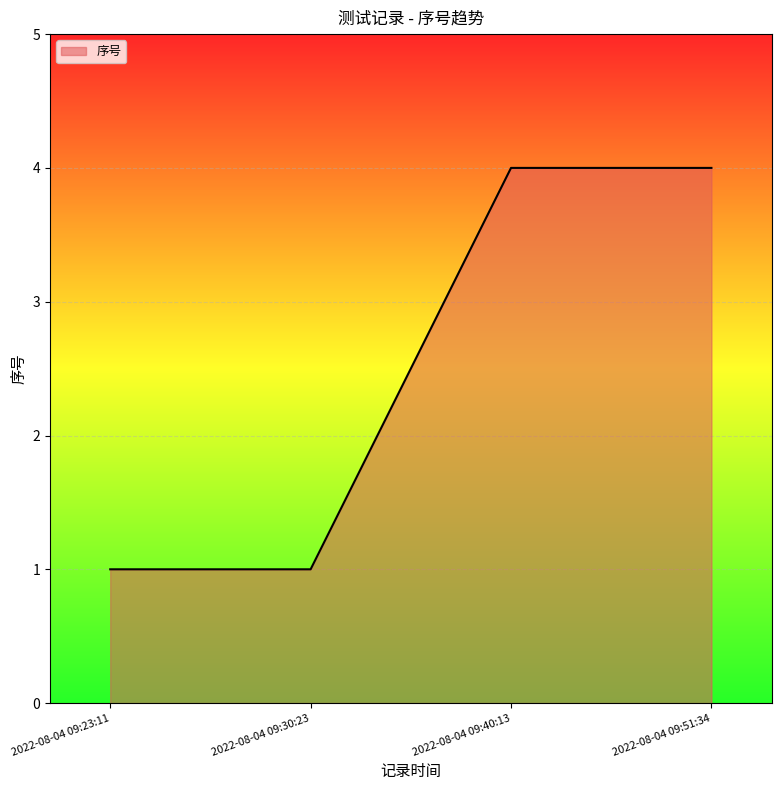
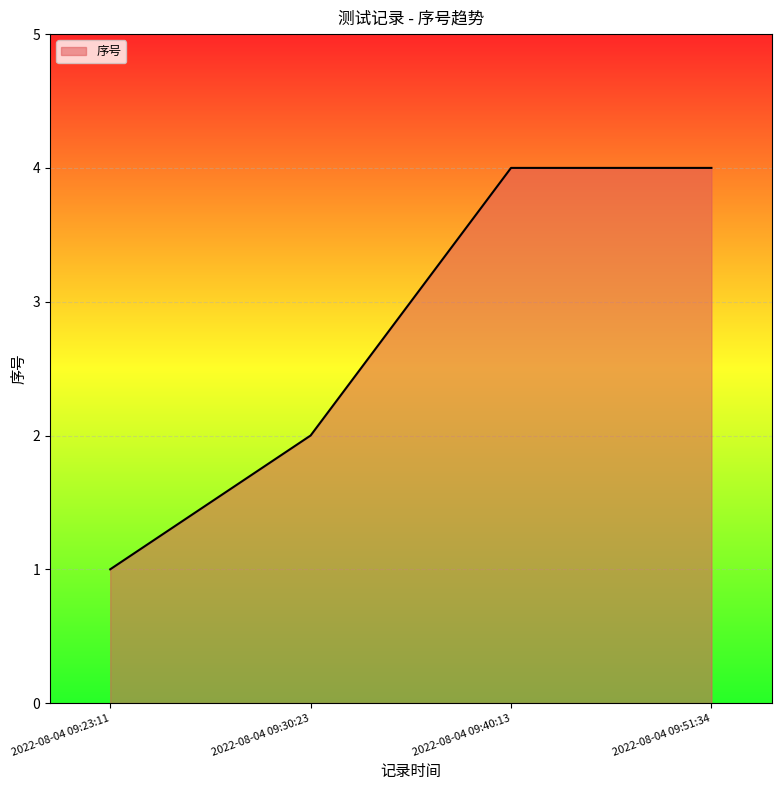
  {
    "2022-08-04 09:23:11": 1,
-   "2022-08-04 09:30:23": 1,
+   "2022-08-04 09:30:23": 2,
    "2022-08-04 09:40:13": 4,
    "2022-08-04 09:51:34": 4
  }
